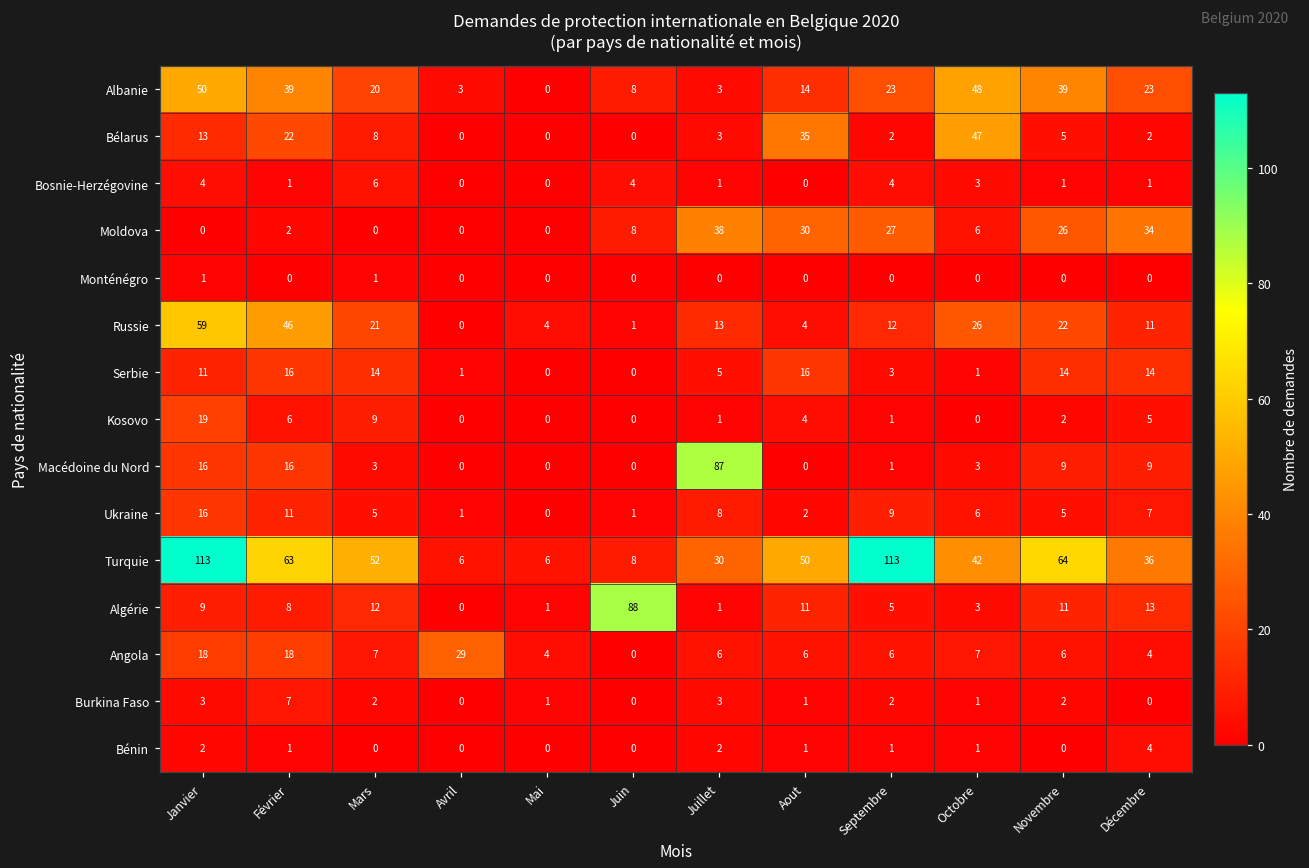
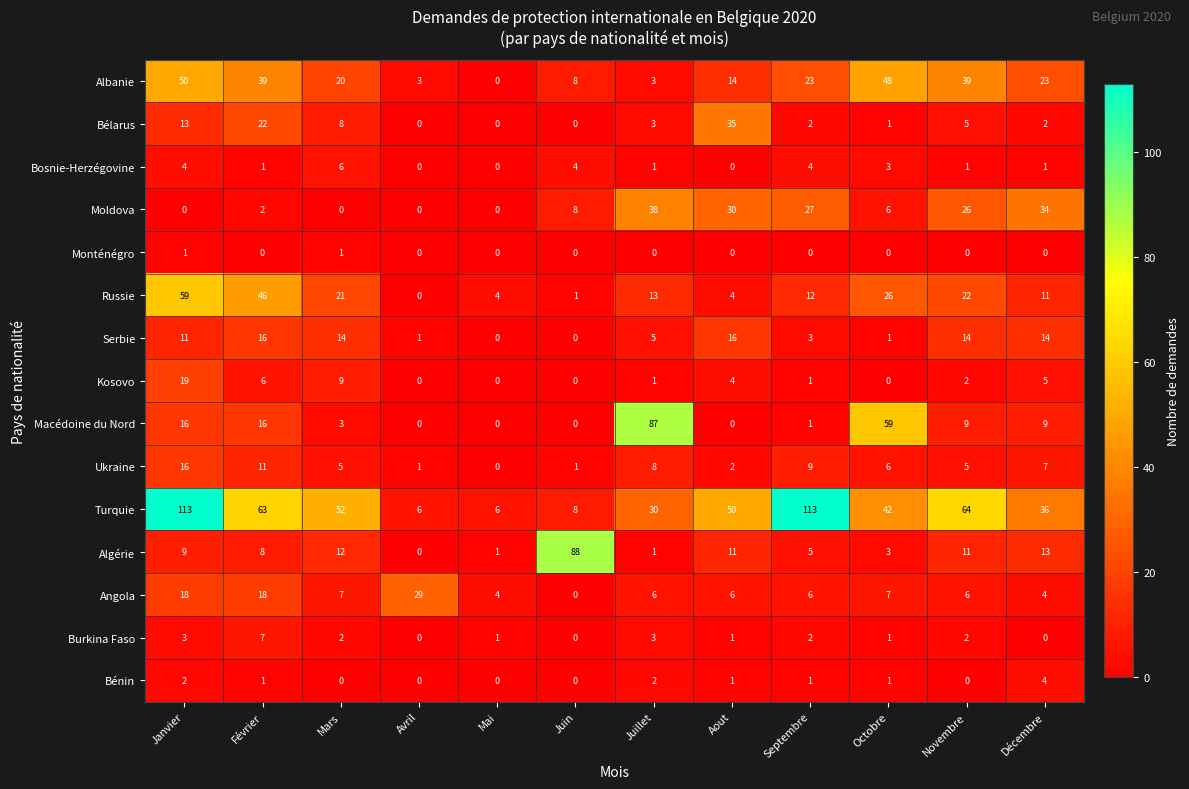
  {
    "Albanie": {
      "Janvier": 50,
      "Février": 39,
      "Mars": 20,
      "Avril": 3,
      "Mai": 0,
      "Juin": 8,
      "Juillet": 3,
      "Aout": 14,
      "Septembre": 23,
      "Octobre": 48,
      "Novembre": 39,
      "Décembre": 23
    },
    "Bélarus": {
      "Janvier": 13,
      "Février": 22,
      "Mars": 8,
      "Avril": 0,
      "Mai": 0,
      "Juin": 0,
      "Juillet": 3,
      "Aout": 35,
      "Septembre": 2,
-     "Octobre": 47,
+     "Octobre": 1,
      "Novembre": 5,
      "Décembre": 2
    },
    "Bosnie-Herzégovine": {
      "Janvier": 4,
      "Février": 1,
      "Mars": 6,
      "Avril": 0,
      "Mai": 0,
      "Juin": 4,
      "Juillet": 1,
      "Aout": 0,
      "Septembre": 4,
      "Octobre": 3,
      "Novembre": 1,
      "Décembre": 1
    },
    "Moldova": {
      "Janvier": 0,
      "Février": 2,
      "Mars": 0,
      "Avril": 0,
      "Mai": 0,
      "Juin": 8,
      "Juillet": 38,
      "Aout": 30,
      "Septembre": 27,
      "Octobre": 6,
      "Novembre": 26,
      "Décembre": 34
    },
    "Monténégro": {
      "Janvier": 1,
      "Février": 0,
      "Mars": 1,
      "Avril": 0,
      "Mai": 0,
      "Juin": 0,
      "Juillet": 0,
      "Aout": 0,
      "Septembre": 0,
      "Octobre": 0,
      "Novembre": 0,
      "Décembre": 0
    },
    "Russie": {
      "Janvier": 59,
      "Février": 46,
      "Mars": 21,
      "Avril": 0,
      "Mai": 4,
      "Juin": 1,
      "Juillet": 13,
      "Aout": 4,
      "Septembre": 12,
      "Octobre": 26,
      "Novembre": 22,
      "Décembre": 11
    },
    "Serbie": {
      "Janvier": 11,
      "Février": 16,
      "Mars": 14,
      "Avril": 1,
      "Mai": 0,
      "Juin": 0,
      "Juillet": 5,
      "Aout": 16,
      "Septembre": 3,
      "Octobre": 1,
      "Novembre": 14,
      "Décembre": 14
    },
    "Kosovo": {
      "Janvier": 19,
      "Février": 6,
      "Mars": 9,
      "Avril": 0,
      "Mai": 0,
      "Juin": 0,
      "Juillet": 1,
      "Aout": 4,
      "Septembre": 1,
      "Octobre": 0,
      "Novembre": 2,
      "Décembre": 5
    },
    "Macédoine du Nord": {
      "Janvier": 16,
      "Février": 16,
      "Mars": 3,
      "Avril": 0,
      "Mai": 0,
      "Juin": 0,
      "Juillet": 87,
      "Aout": 0,
      "Septembre": 1,
-     "Octobre": 3,
+     "Octobre": 59,
      "Novembre": 9,
      "Décembre": 9
    },
    "Ukraine": {
      "Janvier": 16,
      "Février": 11,
      "Mars": 5,
      "Avril": 1,
      "Mai": 0,
      "Juin": 1,
      "Juillet": 8,
      "Aout": 2,
      "Septembre": 9,
      "Octobre": 6,
      "Novembre": 5,
      "Décembre": 7
    },
    "Turquie": {
      "Janvier": 113,
      "Février": 63,
      "Mars": 52,
      "Avril": 6,
      "Mai": 6,
      "Juin": 8,
      "Juillet": 30,
      "Aout": 50,
      "Septembre": 113,
      "Octobre": 42,
      "Novembre": 64,
      "Décembre": 36
    },
    "Algérie": {
      "Janvier": 9,
      "Février": 8,
      "Mars": 12,
      "Avril": 0,
      "Mai": 1,
      "Juin": 88,
      "Juillet": 1,
      "Aout": 11,
      "Septembre": 5,
      "Octobre": 3,
      "Novembre": 11,
      "Décembre": 13
    },
    "Angola": {
      "Janvier": 18,
      "Février": 18,
      "Mars": 7,
      "Avril": 29,
      "Mai": 4,
      "Juin": 0,
      "Juillet": 6,
      "Aout": 6,
      "Septembre": 6,
      "Octobre": 7,
      "Novembre": 6,
      "Décembre": 4
    },
    "Burkina Faso": {
      "Janvier": 3,
      "Février": 7,
      "Mars": 2,
      "Avril": 0,
      "Mai": 1,
      "Juin": 0,
      "Juillet": 3,
      "Aout": 1,
      "Septembre": 2,
      "Octobre": 1,
      "Novembre": 2,
      "Décembre": 0
    },
    "Bénin": {
      "Janvier": 2,
      "Février": 1,
      "Mars": 0,
      "Avril": 0,
      "Mai": 0,
      "Juin": 0,
      "Juillet": 2,
      "Aout": 1,
      "Septembre": 1,
      "Octobre": 1,
      "Novembre": 0,
      "Décembre": 4
    }
  }
